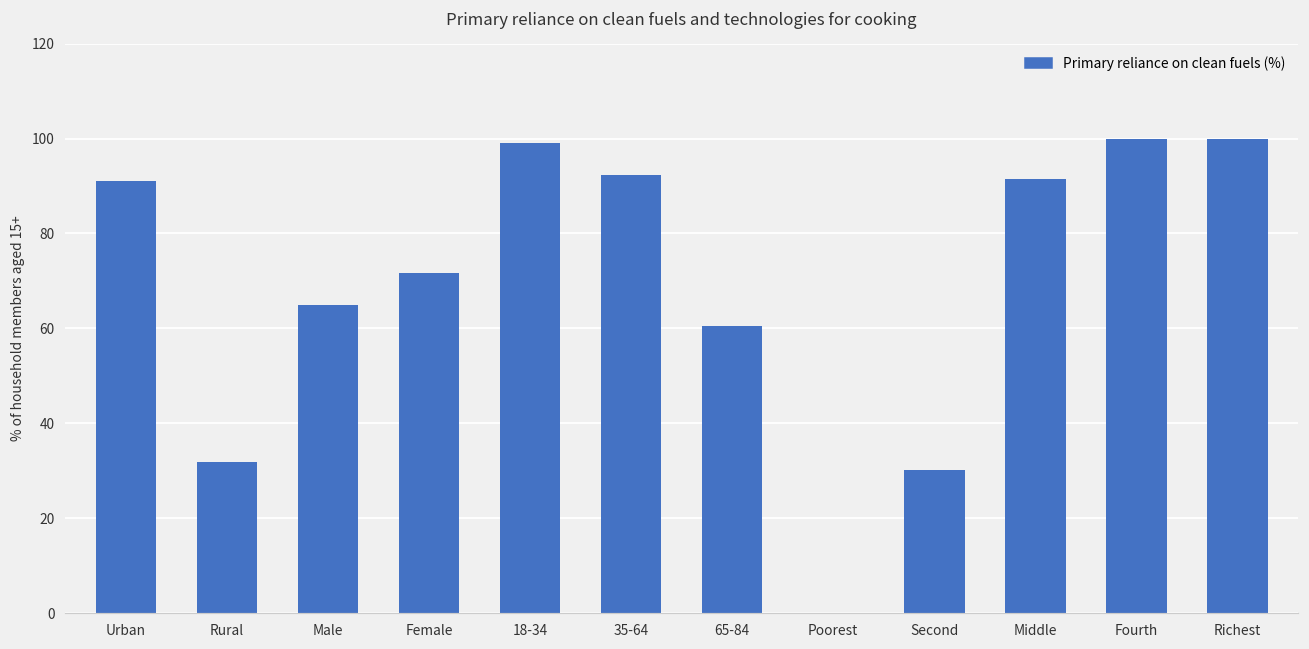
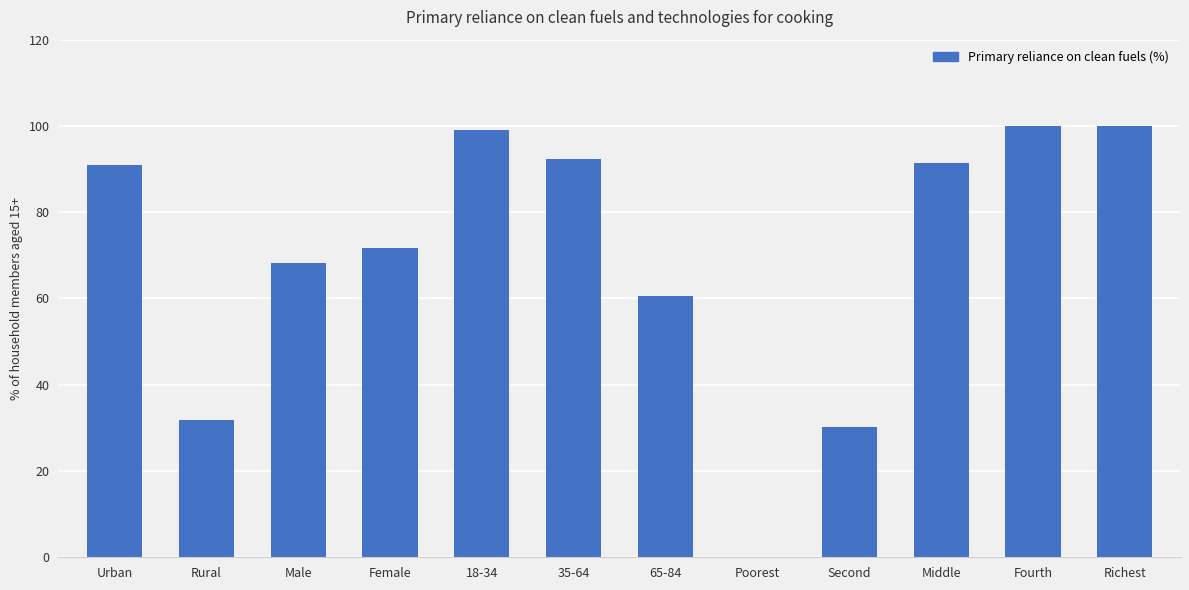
  {
    "Urban": 91,
    "Rural": 32,
-   "Male": 65,
+   "Male": 68,
    "Female": 72,
    "18-34": 99,
    "35-64": 92,
    "65-84": 60,
    "Poorest": 0,
    "Second": 30,
    "Middle": 91,
    "Fourth": 100,
    "Richest": 100
  }
